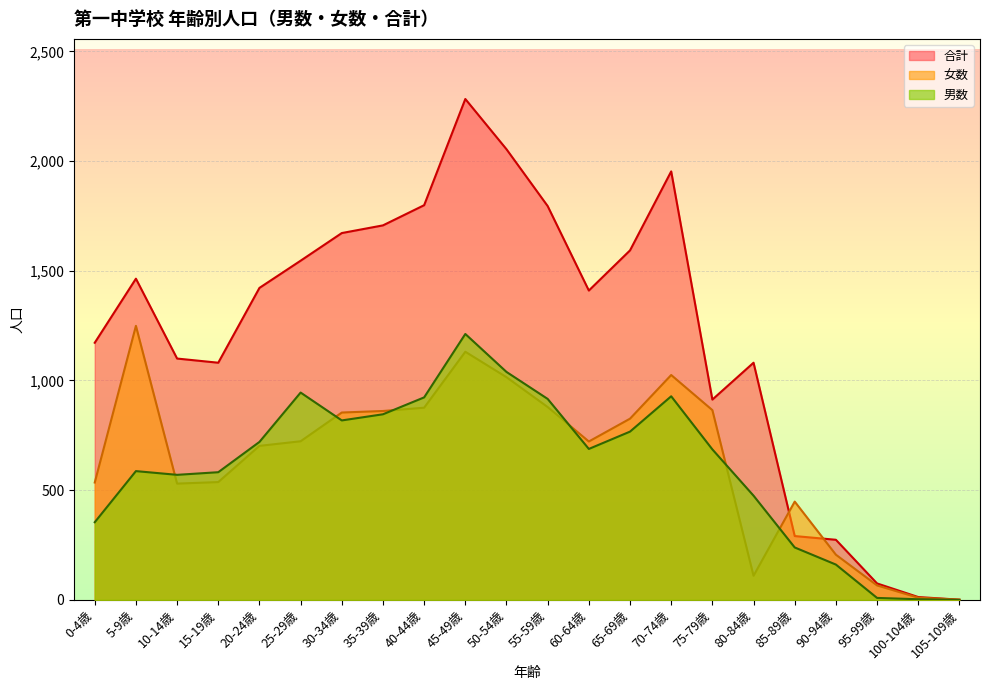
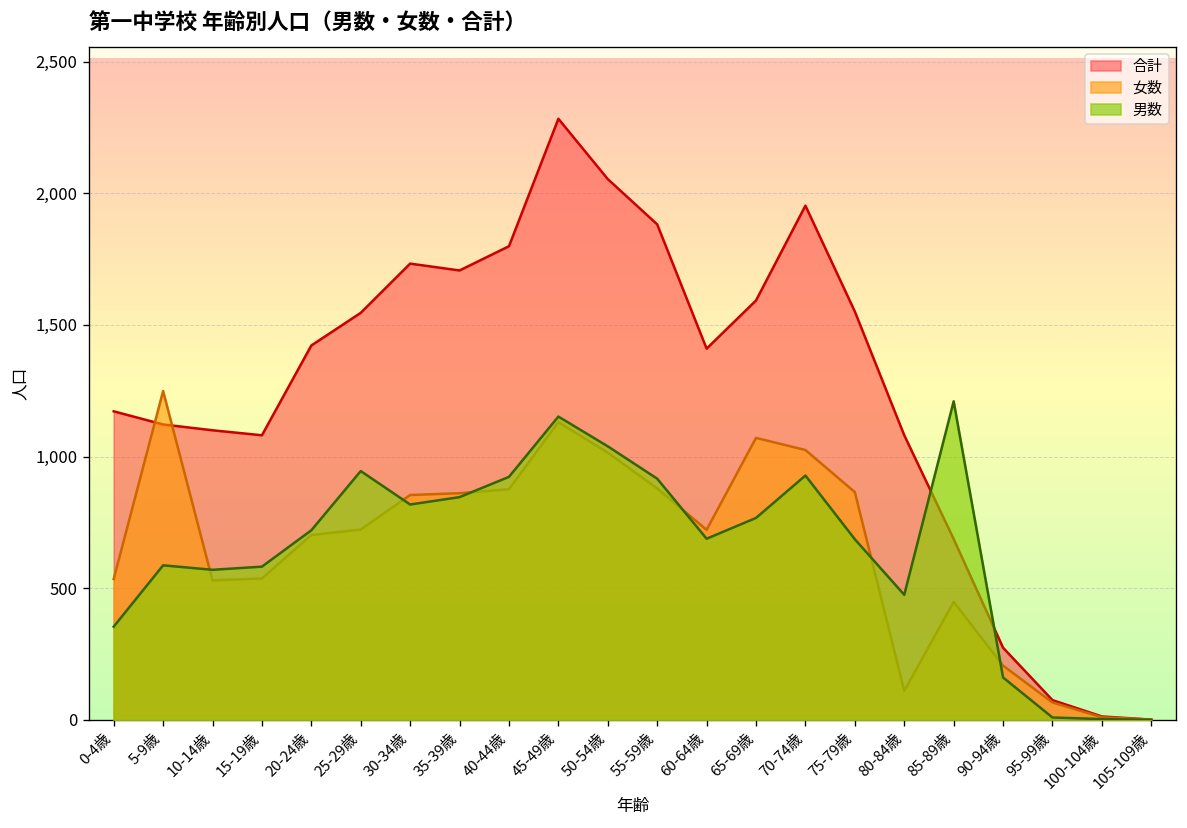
  {
    "合計": {
      "0-4歳": "1,170",
-     "5-9歳": "1,460",
+     "5-9歳": "1,120",
      "10-14歳": "1,100",
      "15-19歳": "1,080",
      "20-24歳": "1,420",
      "25-29歳": "1,550",
-     "30-34歳": "1,670",
+     "30-34歳": "1,730",
      "35-39歳": "1,710",
      "40-44歳": "1,800",
      "45-49歳": "2,280",
      "50-54歳": "2,050",
-     "55-59歳": "1,800",
+     "55-59歳": "1,880",
      "60-64歳": "1,410",
      "65-69歳": "1,590",
      "70-74歳": "1,950",
-     "75-79歳": "910",
+     "75-79歳": "1,550",
      "80-84歳": "1,080",
-     "85-89歳": "290",
+     "85-89歳": "690",
      "90-94歳": "270"
    },
    "女数": {
      "0-4歳": "540",
      "5-9歳": "1,250",
      "10-14歳": "530",
      "15-19歳": "540",
      "20-24歳": "700",
      "25-29歳": "720",
      "30-34歳": "850",
      "35-39歳": "860",
      "40-44歳": "880",
      "45-49歳": "1,130",
      "50-54歳": "1,020",
      "55-59歳": "880",
      "60-64歳": "720",
-     "65-69歳": "830",
+     "65-69歳": "1,070",
      "70-74歳": "1,030",
      "75-79歳": "870",
      "80-84歳": "110",
      "85-89歳": "450",
      "90-94歳": "210"
    },
    "男数": {
      "0-4歳": "350",
      "5-9歳": "590",
      "10-14歳": "570",
      "15-19歳": "580",
      "20-24歳": "720",
      "25-29歳": "950",
      "30-34歳": "820",
      "35-39歳": "850",
      "40-44歳": "920",
-     "45-49歳": "1,210",
+     "45-49歳": "1,150",
      "50-54歳": "1,040",
      "55-59歳": "920",
      "60-64歳": "690",
      "65-69歳": "770",
      "70-74歳": "930",
      "75-79歳": "690",
      "80-84歳": "480",
-     "85-89歳": "240",
+     "85-89歳": "1,210",
      "90-94歳": "160",
      "95-99歳": "10"
    }
  }
